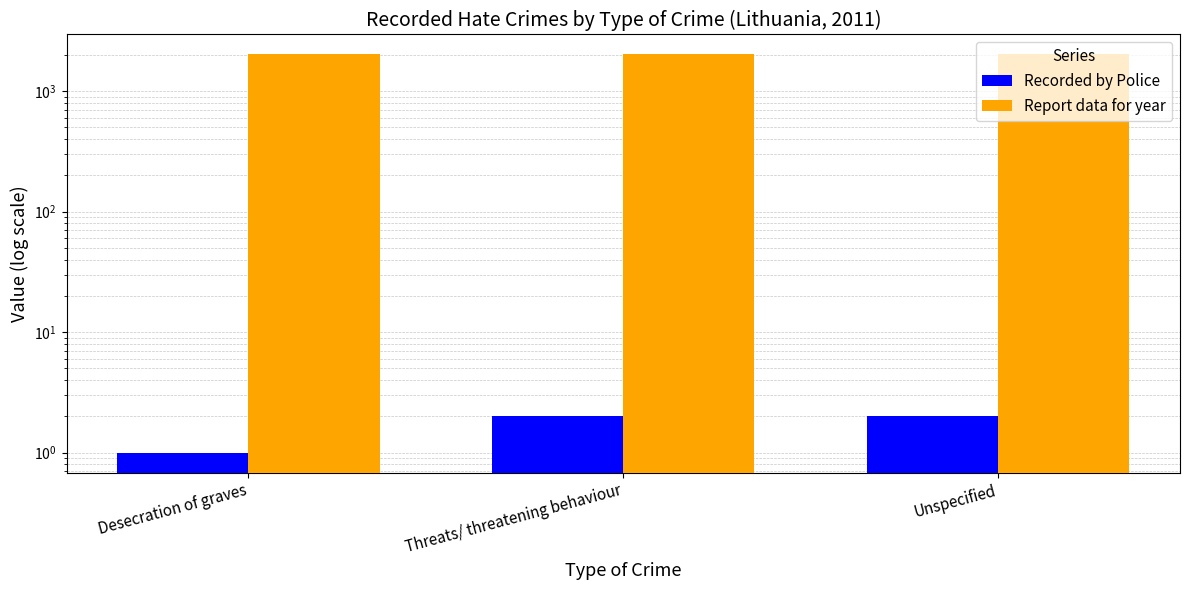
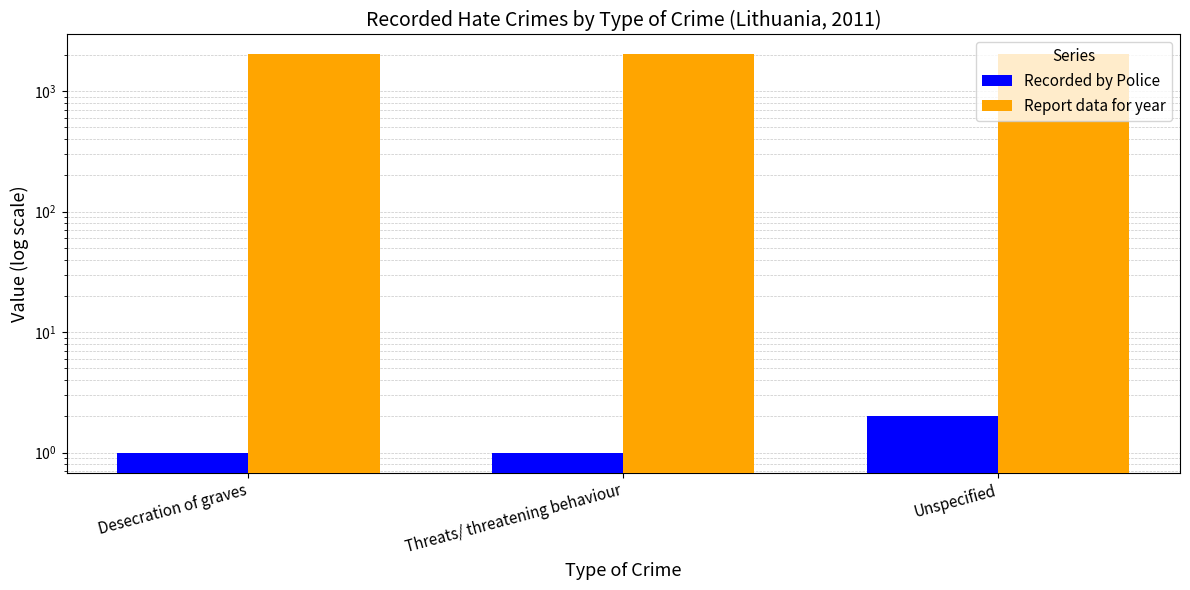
  {
    "Recorded by Police": {
      "Desecration of graves": 1,
-     "Threats/ threatening behaviour": 2,
+     "Threats/ threatening behaviour": 1,
      "Unspecified": 2
    },
    "Report data for year": {
      "Desecration of graves": 2000,
      "Threats/ threatening behaviour": 2000
    }
  }
